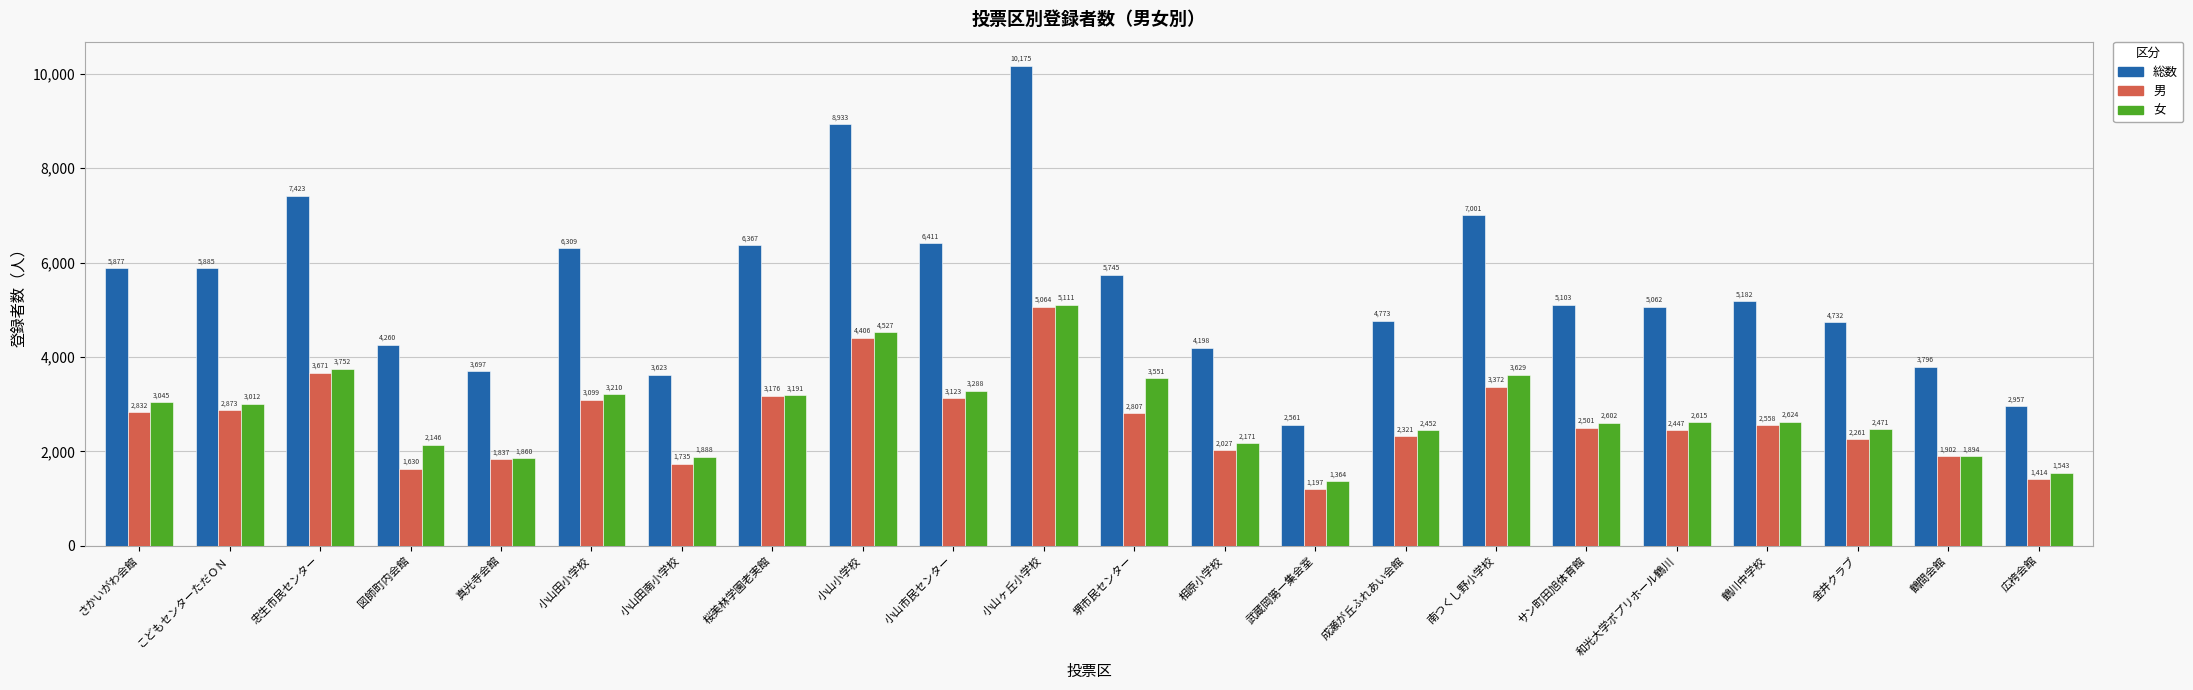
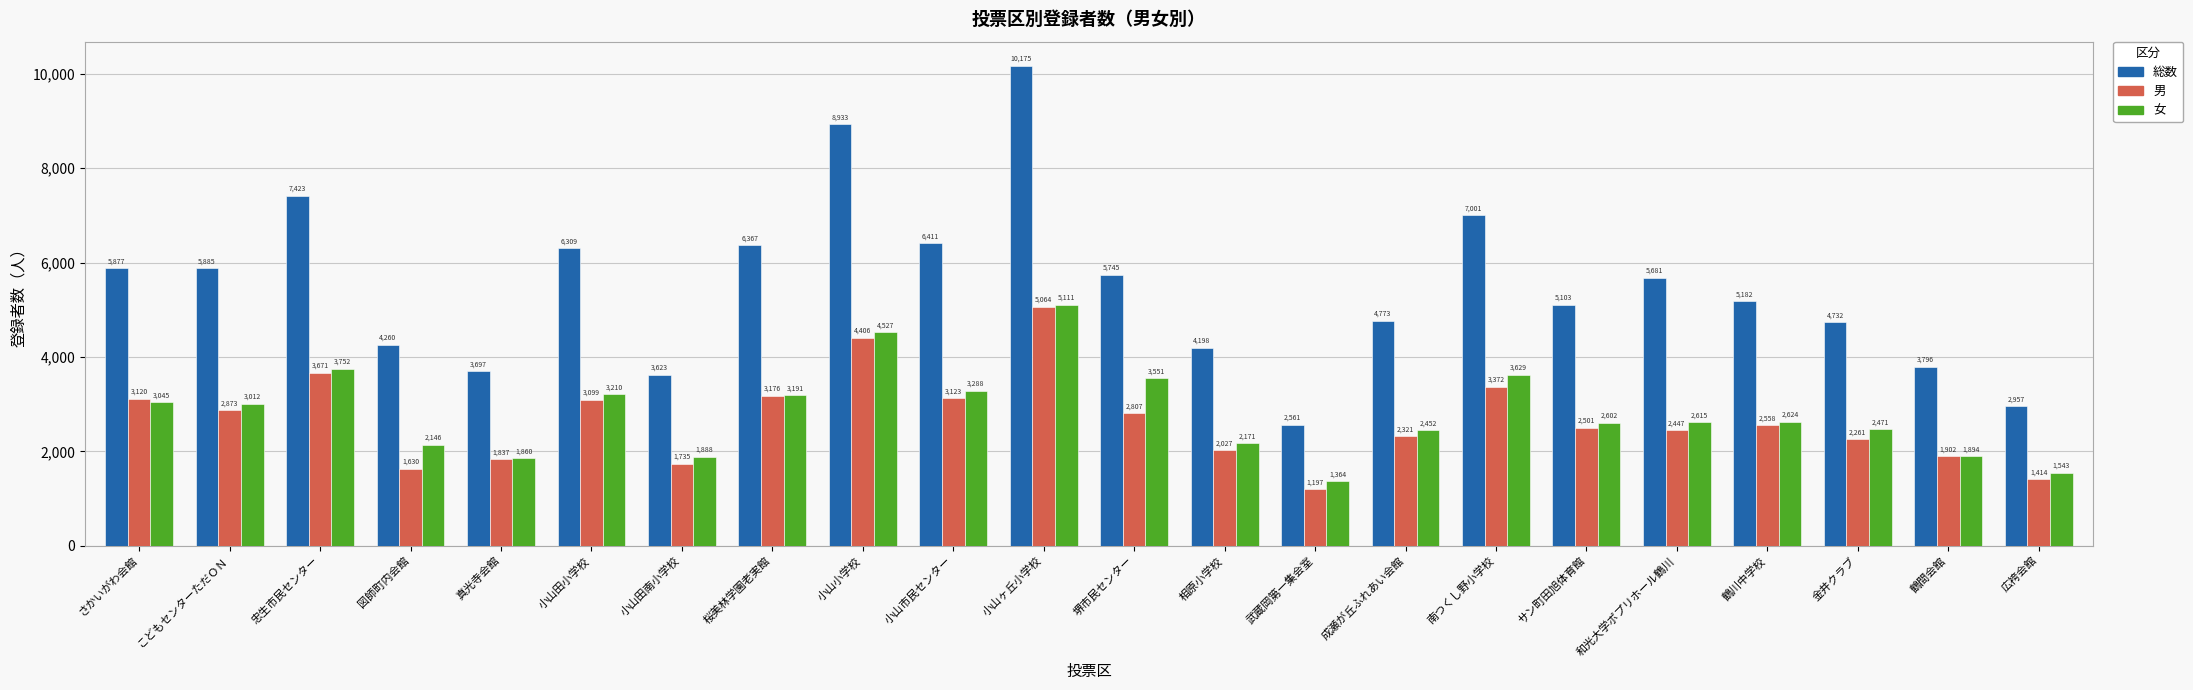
  {
    "総数": {
      "さかいがわ会館": "5,877",
      "こどもセンターただＯＮ": "5,885",
      "忠生市民センター": "7,423",
      "図師町内会館": "4,260",
      "真光寺会館": "3,697",
      "小山田小学校": "6,309",
      "小山田南小学校": "3,623",
      "桜美林学園老実館": "6,367",
      "小山小学校": "8,933",
      "小山市民センター": "6,411",
      "小山ヶ丘小学校": "10,175",
      "堺市民センター": "5,745",
      "相原小学校": "4,198",
      "武蔵岡第一集会室": "2,561",
      "成瀬が丘ふれあい会館": "4,773",
      "南つくし野小学校": "7,001",
      "サン町田旭体育館": "5,103",
-     "和光大学ポプリホール鶴川": "5,062",
+     "和光大学ポプリホール鶴川": "5,681",
      "鶴川中学校": "5,182",
      "金井クラブ": "4,732",
      "鶴間会館": "3,796",
      "広袴会館": "2,957"
    },
    "男": {
-     "さかいがわ会館": "2,832",
+     "さかいがわ会館": "3,120",
      "こどもセンターただＯＮ": "2,873",
      "忠生市民センター": "3,671",
      "図師町内会館": "1,630",
      "真光寺会館": "1,837",
      "小山田小学校": "3,099",
      "小山田南小学校": "1,735",
      "桜美林学園老実館": "3,176",
      "小山小学校": "4,406",
      "小山市民センター": "3,123",
      "小山ヶ丘小学校": "5,064",
      "堺市民センター": "2,807",
      "相原小学校": "2,027",
      "武蔵岡第一集会室": "1,197",
      "成瀬が丘ふれあい会館": "2,321",
      "南つくし野小学校": "3,372",
      "サン町田旭体育館": "2,501",
      "和光大学ポプリホール鶴川": "2,447",
      "鶴川中学校": "2,558",
      "金井クラブ": "2,261",
      "鶴間会館": "1,902",
      "広袴会館": "1,414"
    },
    "女": {
      "さかいがわ会館": "3,045",
      "こどもセンターただＯＮ": "3,012",
      "忠生市民センター": "3,752",
      "図師町内会館": "2,146",
      "真光寺会館": "1,860",
      "小山田小学校": "3,210",
      "小山田南小学校": "1,888",
      "桜美林学園老実館": "3,191",
      "小山小学校": "4,527",
      "小山市民センター": "3,288",
      "小山ヶ丘小学校": "5,111",
      "堺市民センター": "3,551",
      "相原小学校": "2,171",
      "武蔵岡第一集会室": "1,364",
      "成瀬が丘ふれあい会館": "2,452",
      "南つくし野小学校": "3,629",
      "サン町田旭体育館": "2,602",
      "和光大学ポプリホール鶴川": "2,615",
      "鶴川中学校": "2,624",
      "金井クラブ": "2,471",
      "鶴間会館": "1,894",
      "広袴会館": "1,543"
    }
  }
